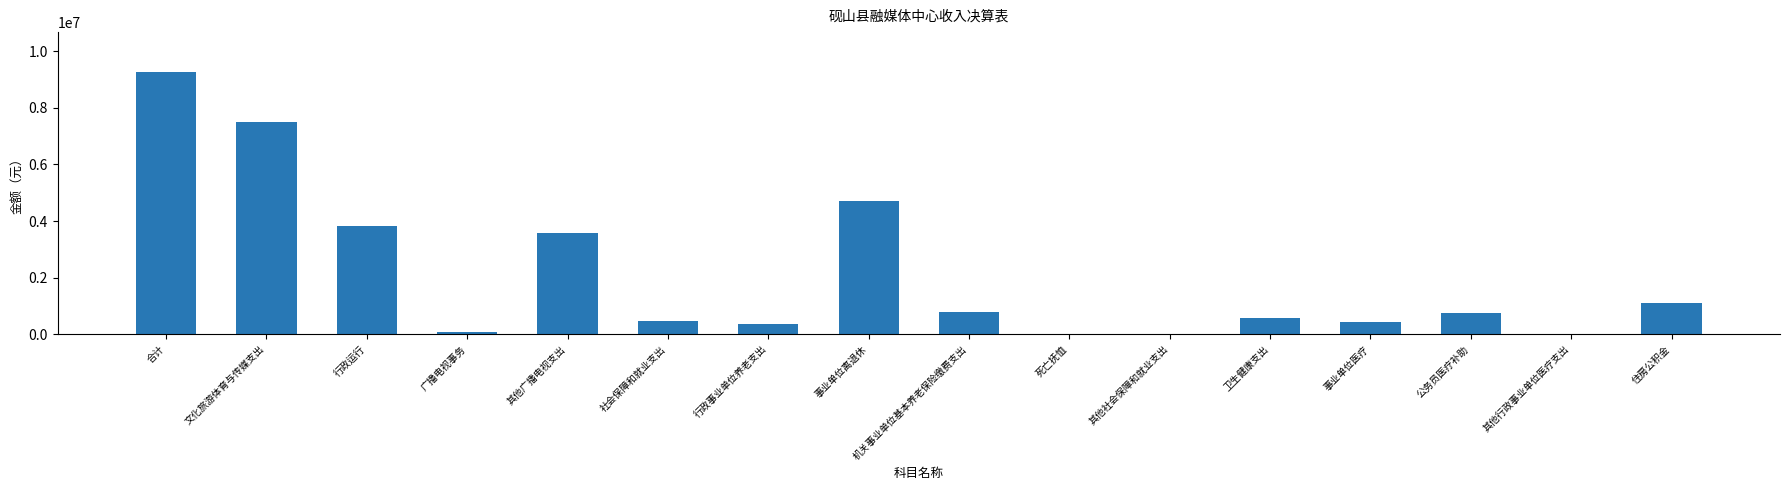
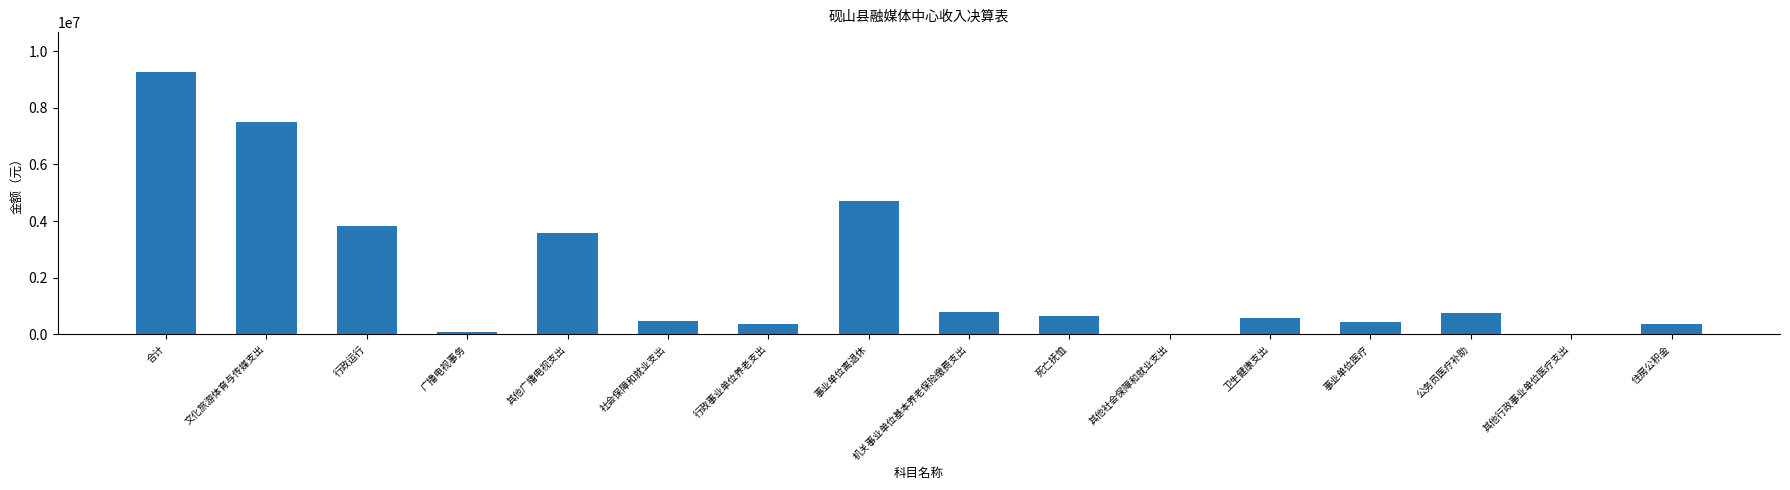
  {
    "合计": 9300000,
    "文化旅游体育与传媒支出": 7500000,
    "行政运行": 3800000,
    "广播电视事务": 100000,
    "其他广播电视支出": 3600000,
    "社会保障和就业支出": 500000,
    "行政事业单位养老支出": 400000,
    "事业单位离退休": 4700000,
    "机关事业单位基本养老保险缴费支出": 800000,
-   "死亡抚恤": 0,
+   "死亡抚恤": 600000,
    "卫生健康支出": 600000,
    "事业单位医疗": 400000,
    "公务员医疗补助": 800000,
-   "住房公积金": 1100000
+   "住房公积金": 400000
  }
